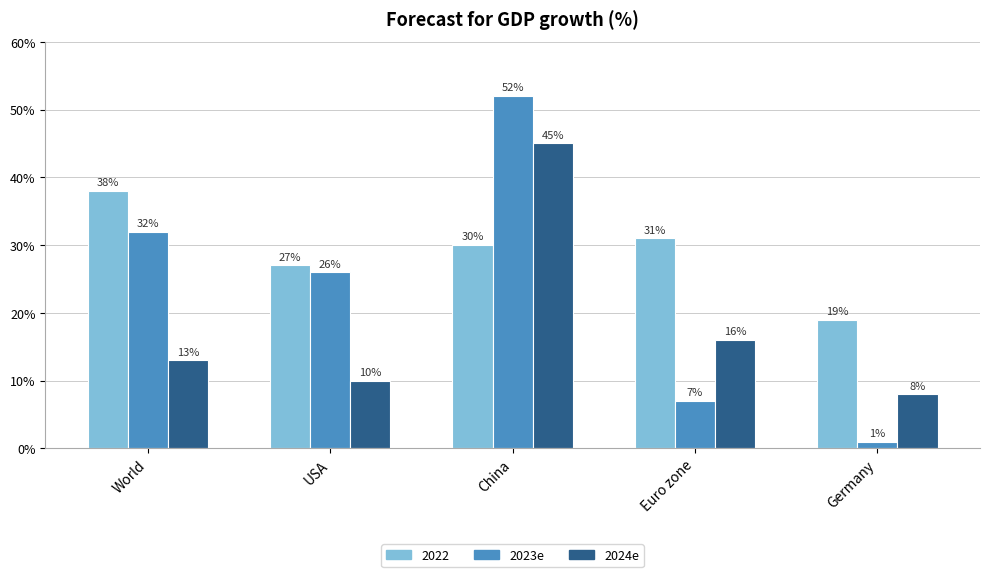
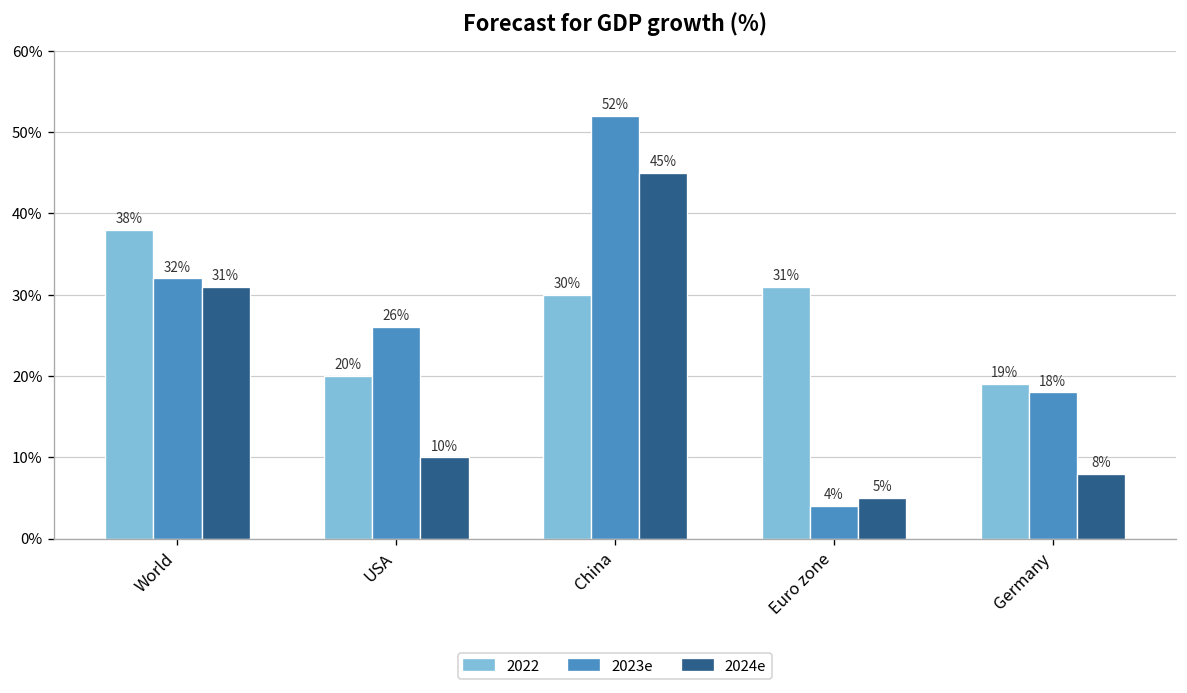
  {
    "2022": {
      "World": "38%",
-     "USA": "27%",
+     "USA": "20%",
      "China": "30%",
      "Euro zone": "31%",
      "Germany": "19%"
    },
    "2023e": {
      "World": "32%",
      "USA": "26%",
      "China": "52%",
-     "Euro zone": "7%",
-     "Germany": "1%"
+     "Euro zone": "4%",
+     "Germany": "18%"
    },
    "2024e": {
-     "World": "13%",
+     "World": "31%",
      "USA": "10%",
      "China": "45%",
-     "Euro zone": "16%",
+     "Euro zone": "5%",
      "Germany": "8%"
    }
  }
